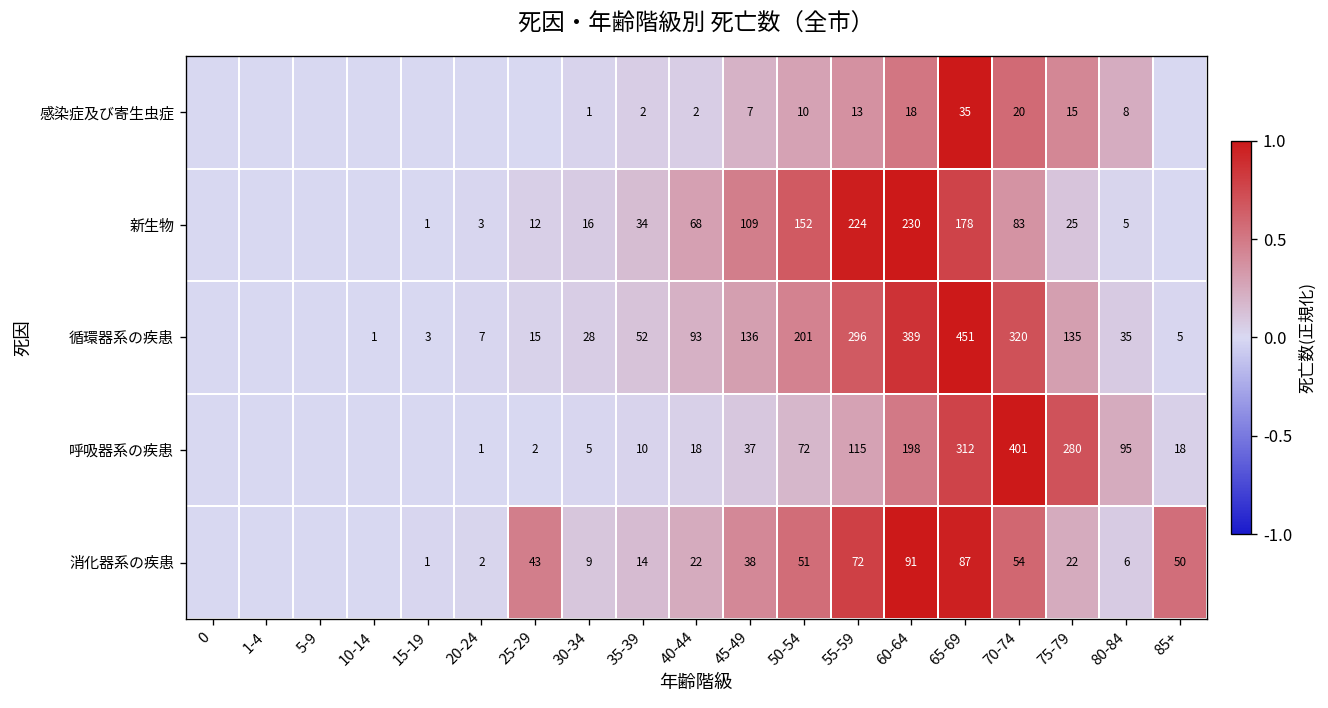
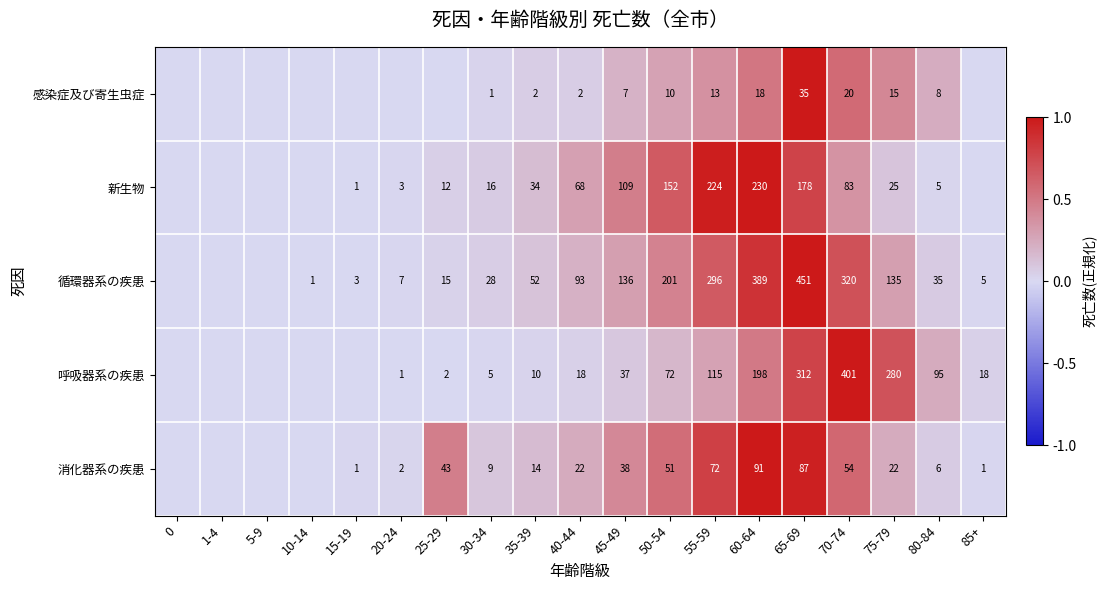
  {
    "感染症及び寄生虫症": {
      "30-34": 1,
      "35-39": 2,
      "40-44": 2,
      "45-49": 7,
      "50-54": 10,
      "55-59": 13,
      "60-64": 18,
      "65-69": 35,
      "70-74": 20,
      "75-79": 15,
      "80-84": 8
    },
    "新生物": {
      "15-19": 1,
      "20-24": 3,
      "25-29": 12,
      "30-34": 16,
      "35-39": 34,
      "40-44": 68,
      "45-49": 109,
      "50-54": 152,
      "55-59": 224,
      "60-64": 230,
      "65-69": 178,
      "70-74": 83,
      "75-79": 25,
      "80-84": 5
    },
    "循環器系の疾患": {
      "10-14": 1,
      "15-19": 3,
      "20-24": 7,
      "25-29": 15,
      "30-34": 28,
      "35-39": 52,
      "40-44": 93,
      "45-49": 136,
      "50-54": 201,
      "55-59": 296,
      "60-64": 389,
      "65-69": 451,
      "70-74": 320,
      "75-79": 135,
      "80-84": 35,
      "85+": 5
    },
    "呼吸器系の疾患": {
      "20-24": 1,
      "25-29": 2,
      "30-34": 5,
      "35-39": 10,
      "40-44": 18,
      "45-49": 37,
      "50-54": 72,
      "55-59": 115,
      "60-64": 198,
      "65-69": 312,
      "70-74": 401,
      "75-79": 280,
      "80-84": 95,
      "85+": 18
    },
    "消化器系の疾患": {
      "15-19": 1,
      "20-24": 2,
      "25-29": 43,
      "30-34": 9,
      "35-39": 14,
      "40-44": 22,
      "45-49": 38,
      "50-54": 51,
      "55-59": 72,
      "60-64": 91,
      "65-69": 87,
      "70-74": 54,
      "75-79": 22,
      "80-84": 6,
-     "85+": 50
+     "85+": 1
    }
  }
